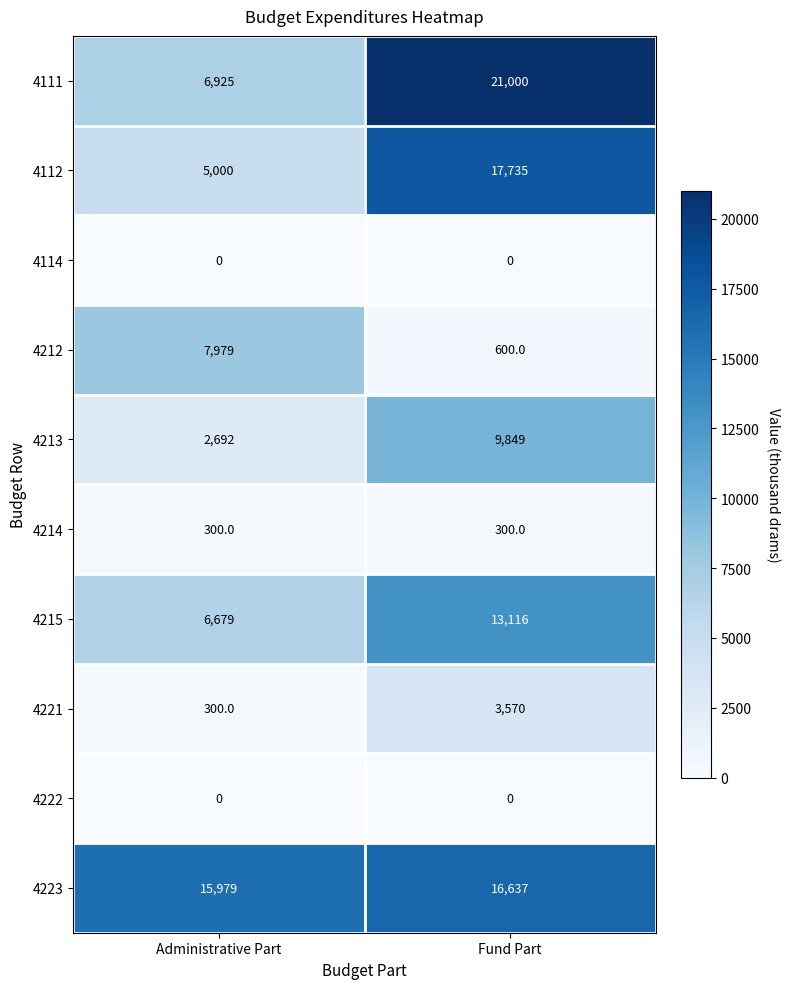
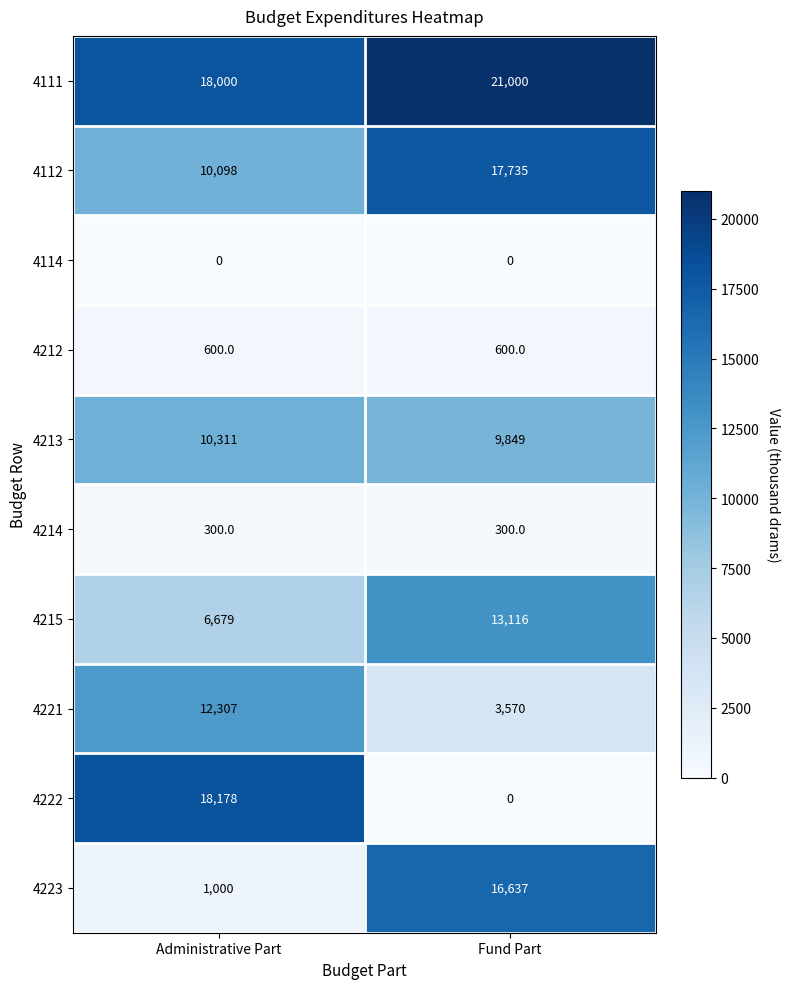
  {
    "4111": {
-     "Administrative Part": "6,925",
+     "Administrative Part": "18,000",
      "Fund Part": "21,000"
    },
    "4112": {
-     "Administrative Part": "5,000",
+     "Administrative Part": "10,098",
      "Fund Part": "17,735"
    },
    "4114": {
      "Administrative Part": "0",
      "Fund Part": "0"
    },
    "4212": {
-     "Administrative Part": "7,979",
+     "Administrative Part": "600.0",
      "Fund Part": "600.0"
    },
    "4213": {
-     "Administrative Part": "2,692",
+     "Administrative Part": "10,311",
      "Fund Part": "9,849"
    },
    "4214": {
      "Administrative Part": "300.0",
      "Fund Part": "300.0"
    },
    "4215": {
      "Administrative Part": "6,679",
      "Fund Part": "13,116"
    },
    "4221": {
-     "Administrative Part": "300.0",
+     "Administrative Part": "12,307",
      "Fund Part": "3,570"
    },
    "4222": {
-     "Administrative Part": "0",
+     "Administrative Part": "18,178",
      "Fund Part": "0"
    },
    "4223": {
-     "Administrative Part": "15,979",
+     "Administrative Part": "1,000",
      "Fund Part": "16,637"
    }
  }
